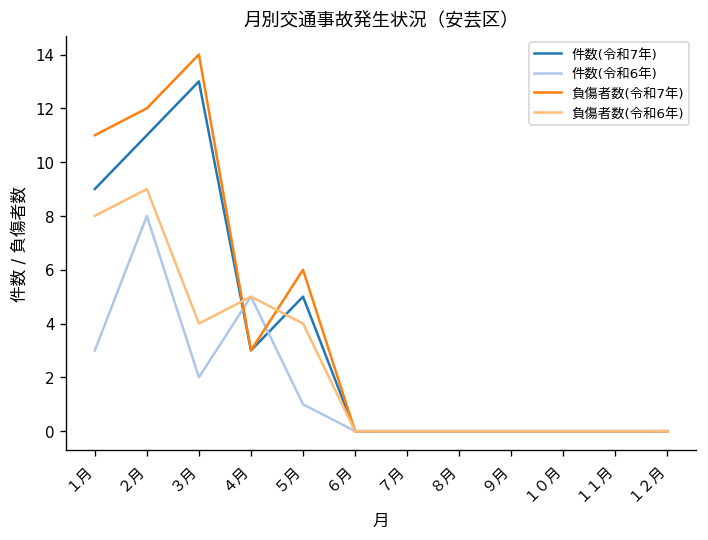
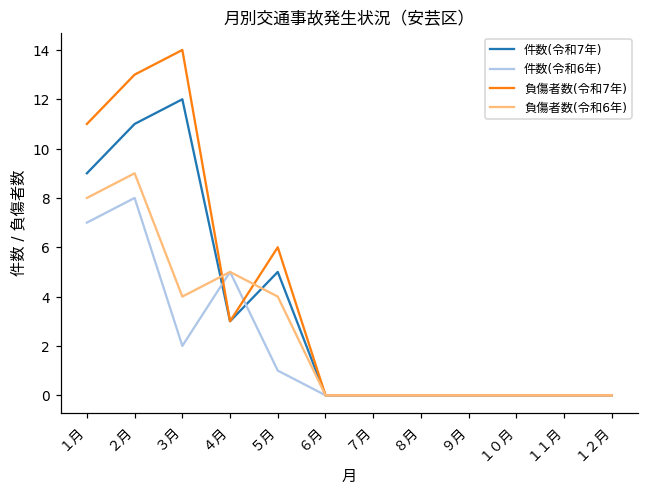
  {
    "件数(令和7年)": {
      "１月": 9,
      "２月": 11,
-     "３月": 13,
+     "３月": 12,
      "５月": 5
    },
    "件数(令和6年)": {
-     "１月": 3,
+     "１月": 7,
      "２月": 8,
      "３月": 2,
      "５月": 1
    },
    "負傷者数(令和7年)": {
      "１月": 11,
-     "２月": 12,
+     "２月": 13,
      "３月": 14,
      "５月": 6
    },
    "負傷者数(令和6年)": {
      "１月": 8,
      "２月": 9,
      "３月": 4,
      "５月": 4
    }
  }
